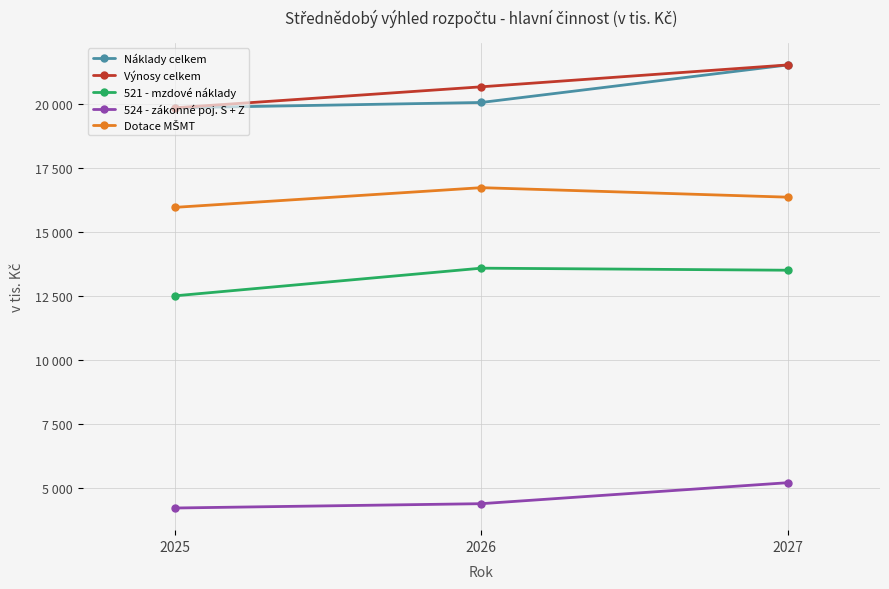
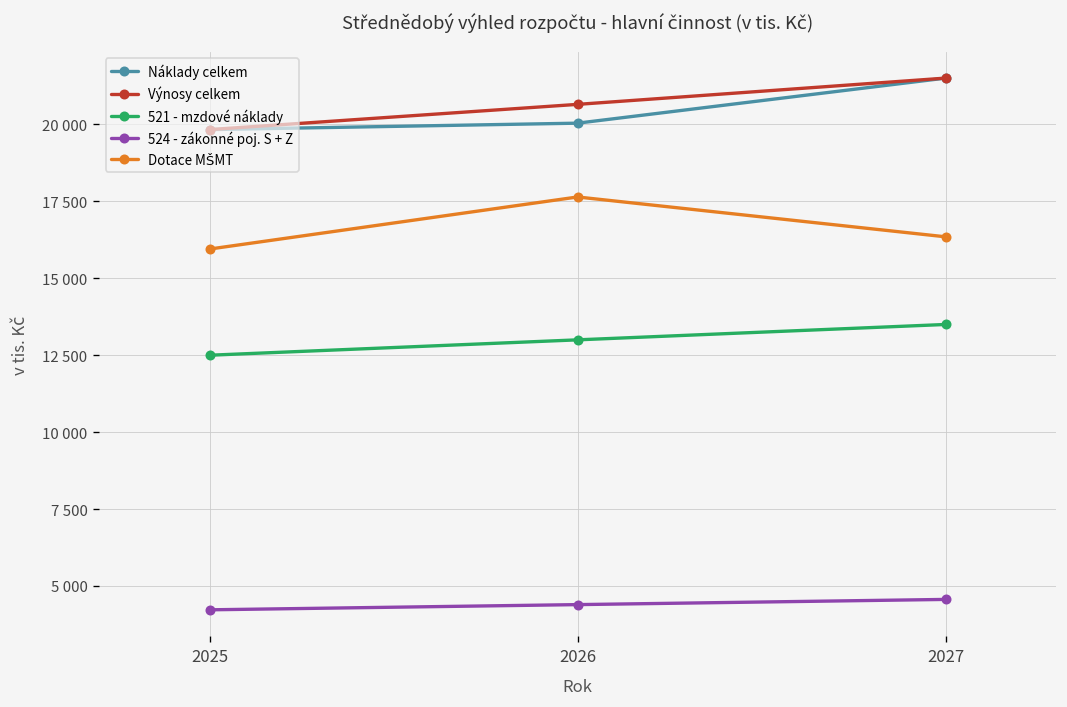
  {
    "Náklady celkem": {
      "2026": 20000
    },
    "Výnosy celkem": {
      "2026": 20700
    },
    "521 - mzdové náklady": {
      "2025": 12500,
-     "2026": 13600,
+     "2026": 13000,
      "2027": 13500
    },
    "524 - zákonné poj. S + Z": {
      "2025": 4200,
      "2026": 4400,
-     "2027": 5200
+     "2027": 4600
    },
    "Dotace MŠMT": {
      "2025": 16000,
-     "2026": 16700,
+     "2026": 17600,
      "2027": 16300
    }
  }
